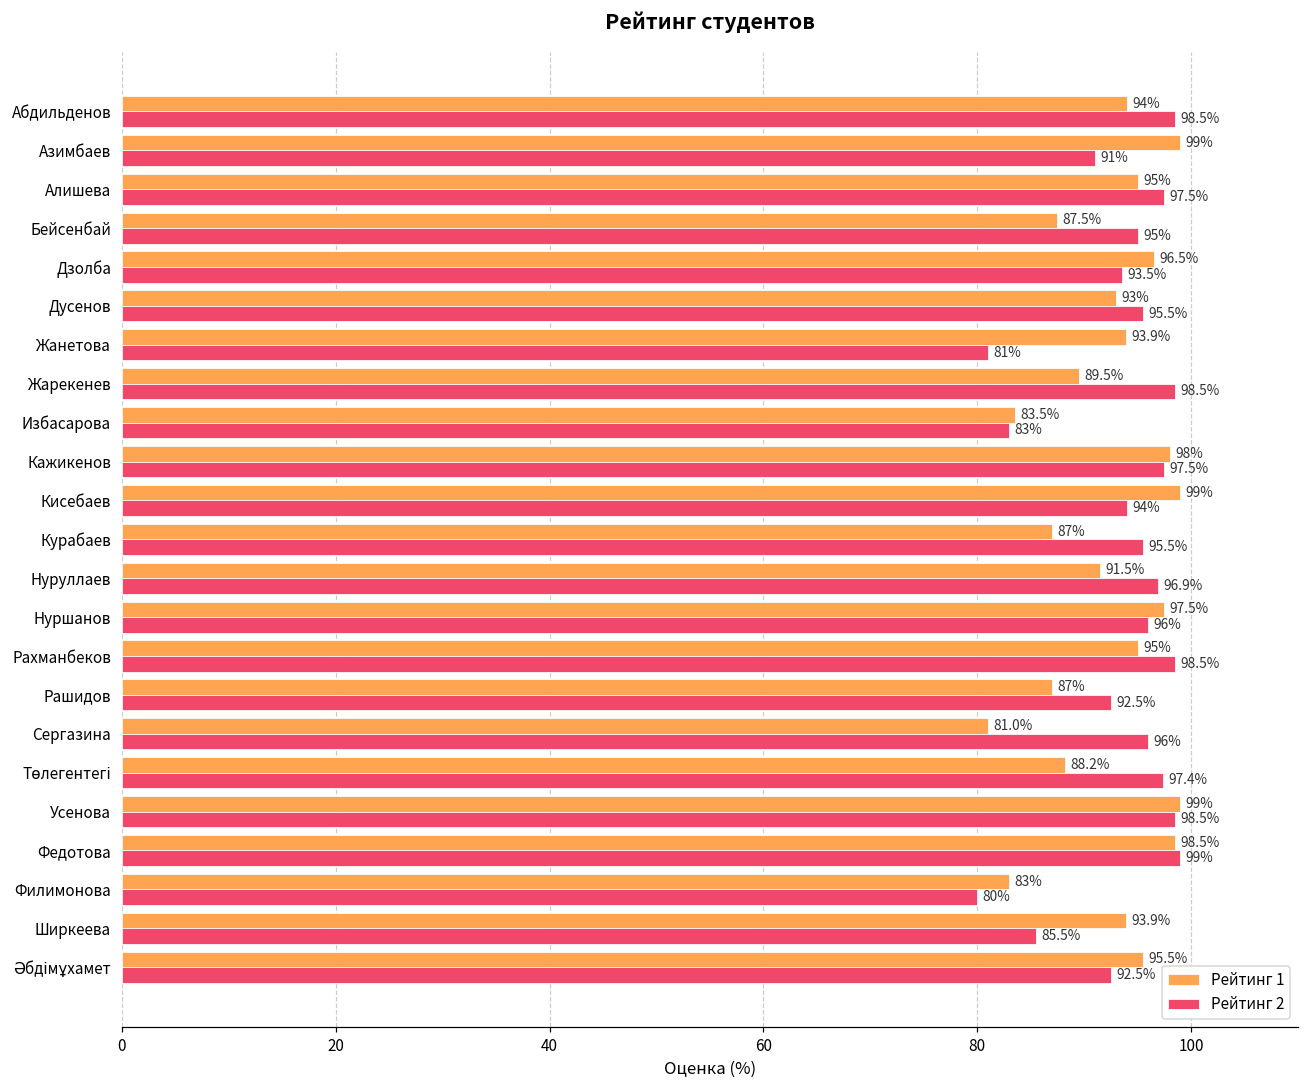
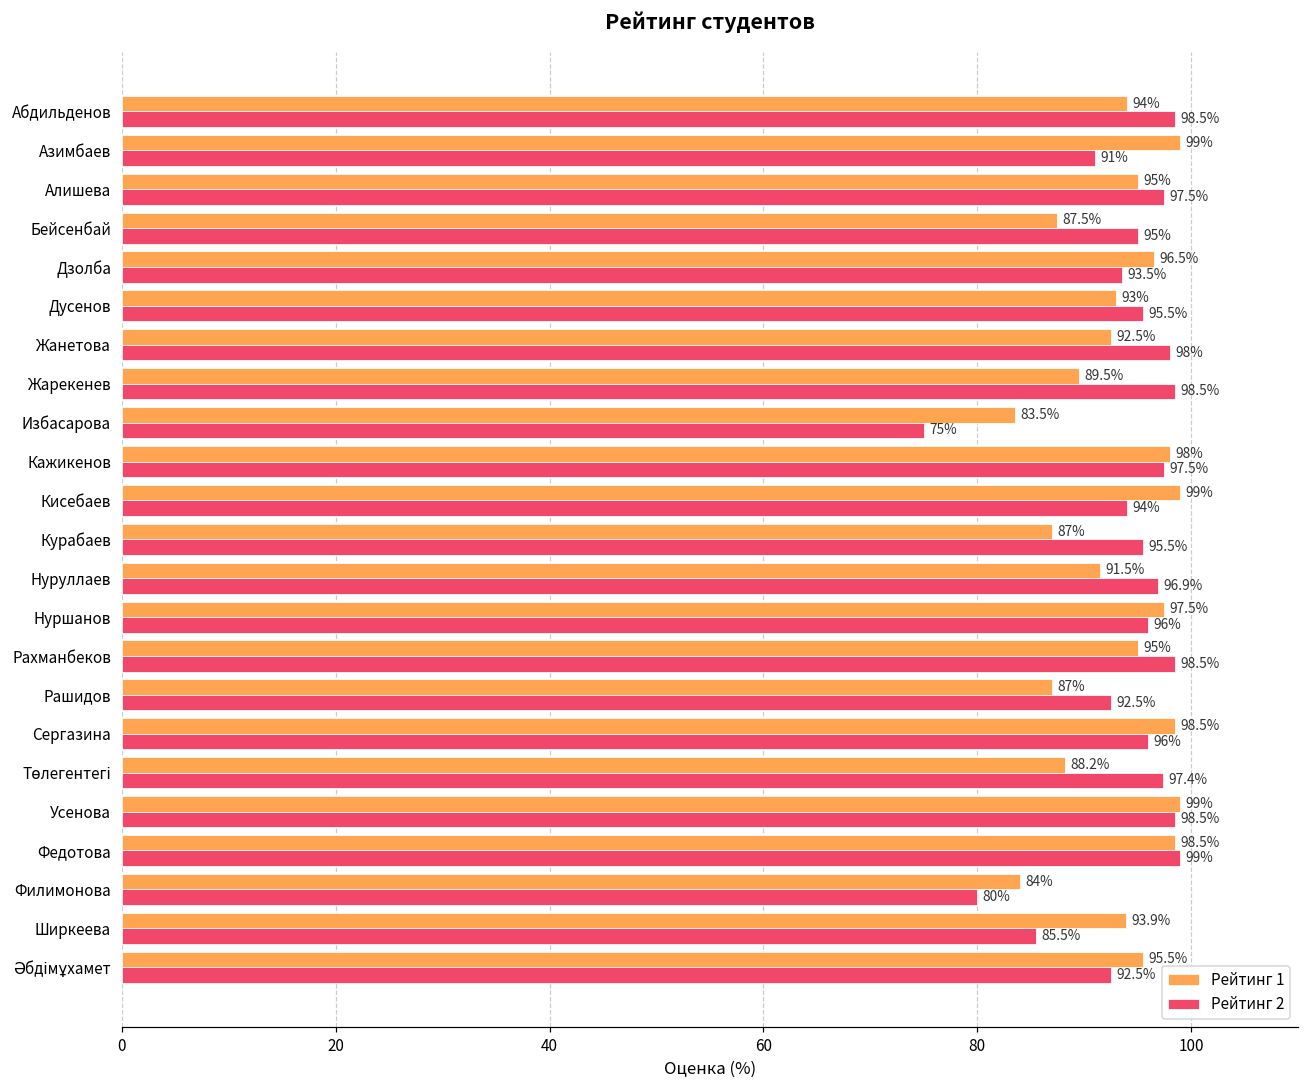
  {
    "Рейтинг 1": {
      "Абдильденов": "94%",
      "Азимбаев": "99%",
      "Алишева": "95%",
      "Бейсенбай": "87.5%",
      "Дзолба": "96.5%",
      "Дусенов": "93%",
-     "Жанетова": "93.9%",
+     "Жанетова": "92.5%",
      "Жарекенев": "89.5%",
      "Избасарова": "83.5%",
      "Кажикенов": "98%",
      "Кисебаев": "99%",
      "Курабаев": "87%",
      "Нуруллаев": "91.5%",
      "Нуршанов": "97.5%",
      "Рахманбеков": "95%",
      "Рашидов": "87%",
-     "Сергазина": "81.0%",
+     "Сергазина": "98.5%",
      "Төлегентегі": "88.2%",
      "Усенова": "99%",
      "Федотова": "98.5%",
-     "Филимонова": "83%",
+     "Филимонова": "84%",
      "Ширкеева": "93.9%",
      "Әбдімұхамет": "95.5%"
    },
    "Рейтинг 2": {
      "Абдильденов": "98.5%",
      "Азимбаев": "91%",
      "Алишева": "97.5%",
      "Бейсенбай": "95%",
      "Дзолба": "93.5%",
      "Дусенов": "95.5%",
-     "Жанетова": "81%",
+     "Жанетова": "98%",
      "Жарекенев": "98.5%",
-     "Избасарова": "83%",
+     "Избасарова": "75%",
      "Кажикенов": "97.5%",
      "Кисебаев": "94%",
      "Курабаев": "95.5%",
      "Нуруллаев": "96.9%",
      "Нуршанов": "96%",
      "Рахманбеков": "98.5%",
      "Рашидов": "92.5%",
      "Сергазина": "96%",
      "Төлегентегі": "97.4%",
      "Усенова": "98.5%",
      "Федотова": "99%",
      "Филимонова": "80%",
      "Ширкеева": "85.5%",
      "Әбдімұхамет": "92.5%"
    }
  }
